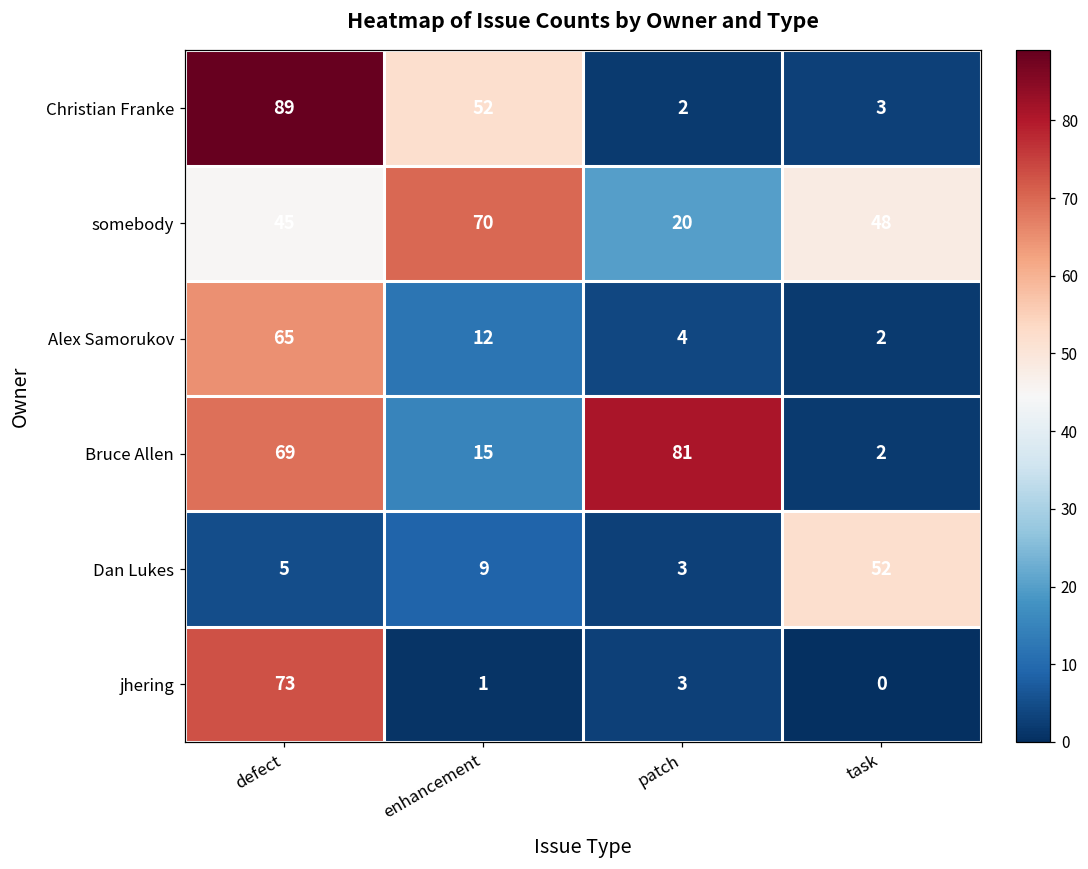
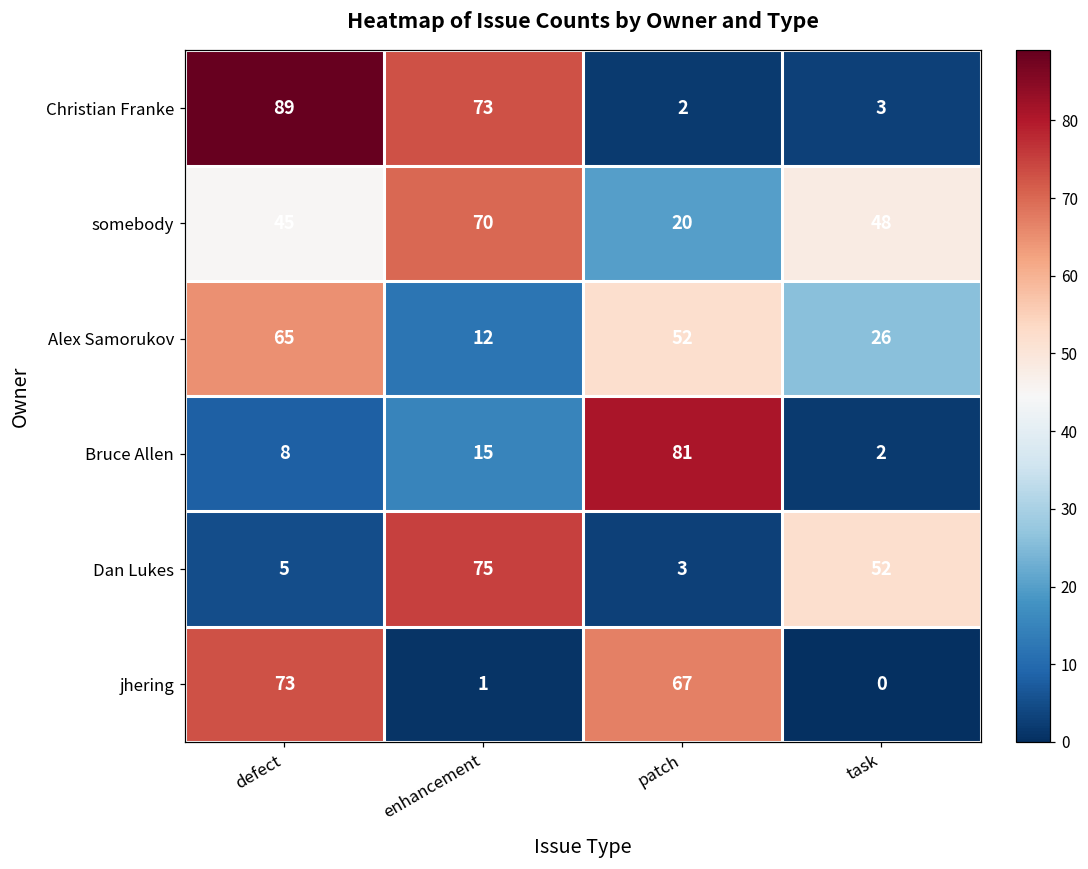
  {
    "Christian Franke": {
      "defect": 89,
-     "enhancement": 52,
+     "enhancement": 73,
      "patch": 2,
      "task": 3
    },
    "somebody": {
      "enhancement": 70,
      "patch": 20
    },
    "Alex Samorukov": {
      "defect": 65,
      "enhancement": 12,
-     "patch": 4,
-     "task": 2
+     "patch": 52,
+     "task": 26
    },
    "Bruce Allen": {
-     "defect": 69,
+     "defect": 8,
      "enhancement": 15,
      "patch": 81,
      "task": 2
    },
    "Dan Lukes": {
      "defect": 5,
-     "enhancement": 9,
+     "enhancement": 75,
      "patch": 3,
      "task": 52
    },
    "jhering": {
      "defect": 73,
      "enhancement": 1,
-     "patch": 3,
+     "patch": 67,
      "task": 0
    }
  }
